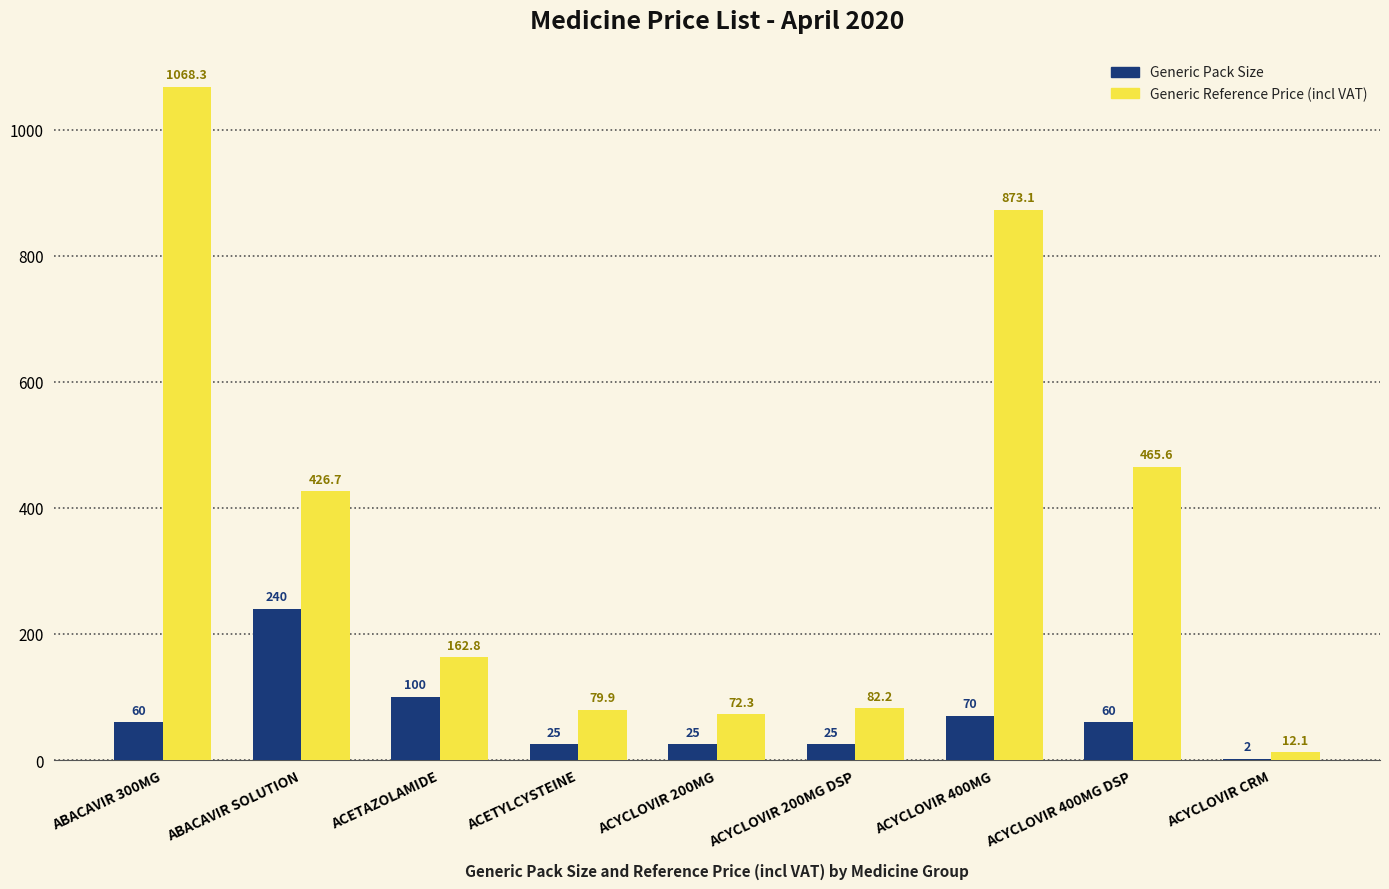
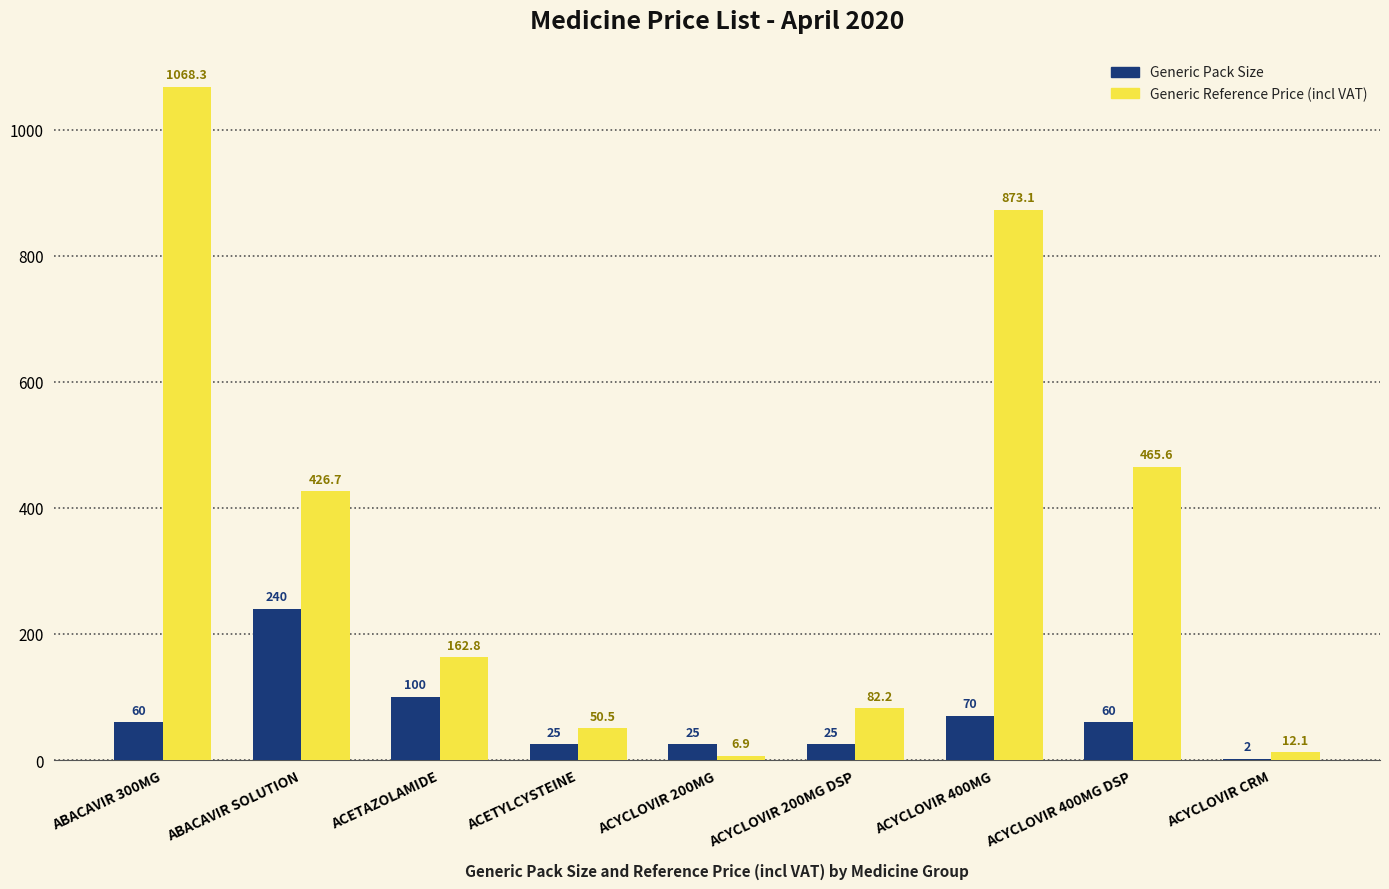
  {
    "Generic Pack Size": {
      "ABACAVIR 300MG": 60,
      "ABACAVIR SOLUTION": 240,
      "ACETAZOLAMIDE": 100,
      "ACETYLCYSTEINE": 25,
      "ACYCLOVIR 200MG": 25,
      "ACYCLOVIR 200MG DSP": 25,
      "ACYCLOVIR 400MG": 70,
      "ACYCLOVIR 400MG DSP": 60,
      "ACYCLOVIR CRM": 2
    },
    "Generic Reference Price (incl VAT)": {
      "ABACAVIR 300MG": 1068.3,
      "ABACAVIR SOLUTION": 426.7,
      "ACETAZOLAMIDE": 162.8,
-     "ACETYLCYSTEINE": 79.9,
-     "ACYCLOVIR 200MG": 72.3,
+     "ACETYLCYSTEINE": 50.5,
+     "ACYCLOVIR 200MG": 6.9,
      "ACYCLOVIR 200MG DSP": 82.2,
      "ACYCLOVIR 400MG": 873.1,
      "ACYCLOVIR 400MG DSP": 465.6,
      "ACYCLOVIR CRM": 12.1
    }
  }
